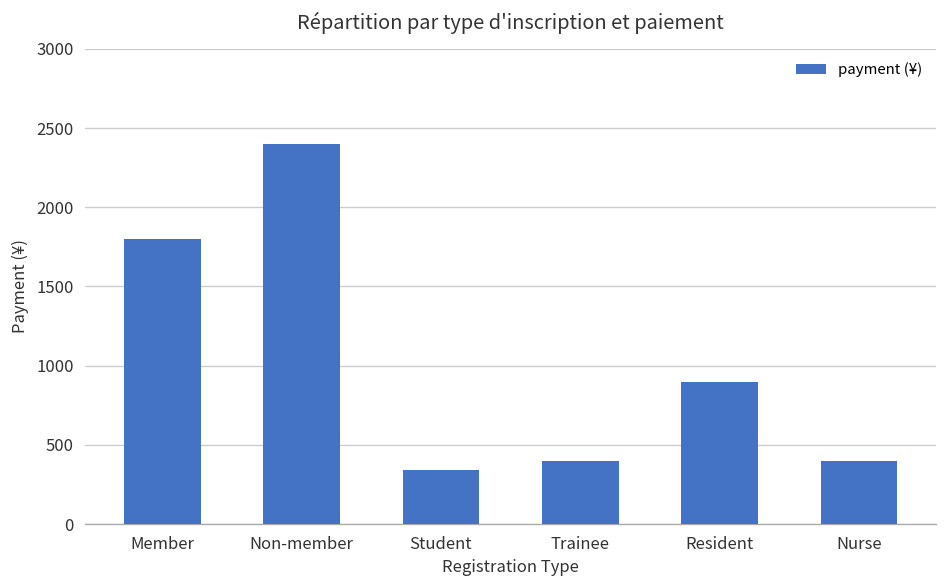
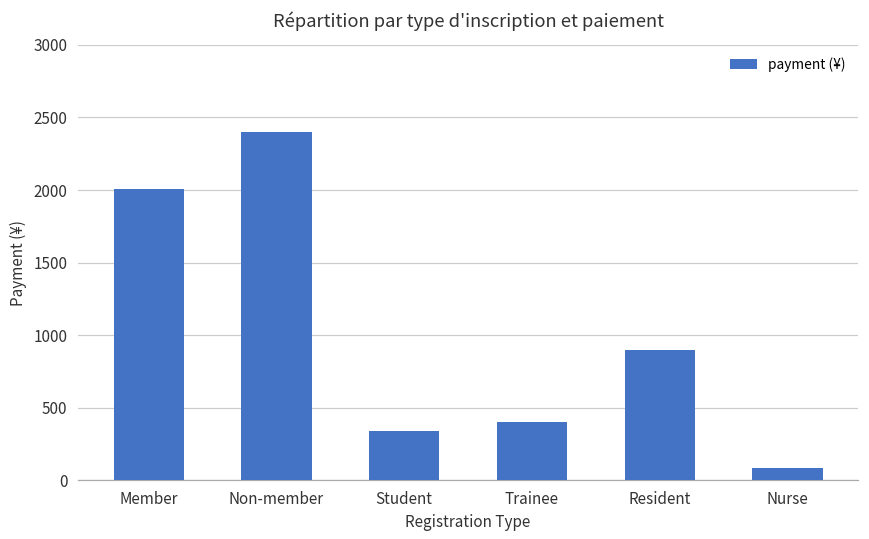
  {
-   "Member": 1800,
+   "Member": 2010,
    "Non-member": 2400,
    "Student": 340,
    "Trainee": 400,
    "Resident": 900,
-   "Nurse": 400
+   "Nurse": 90
  }
